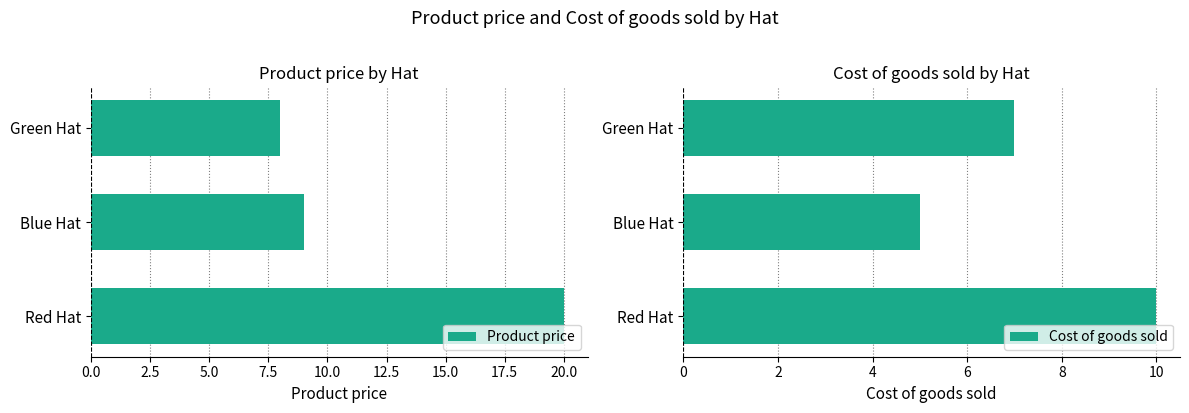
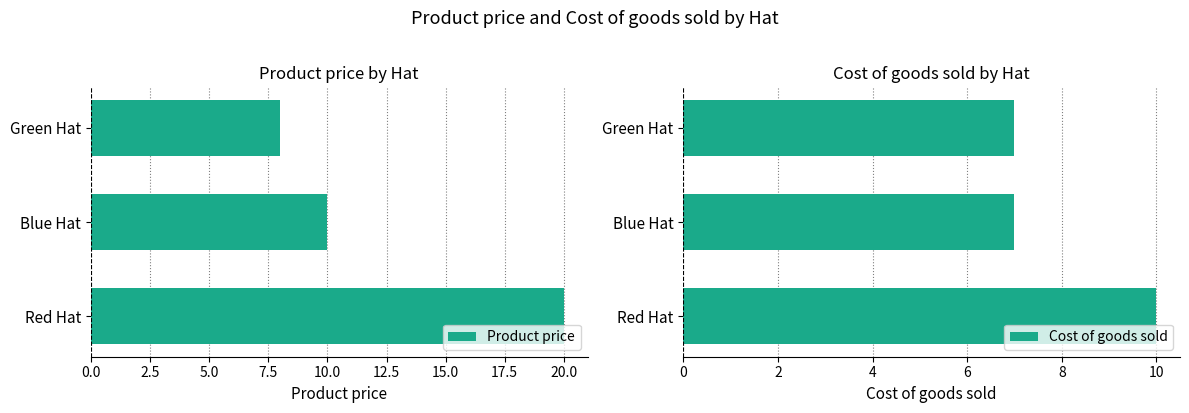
  {
    "Product price by Hat": {
      "Green Hat": 8,
-     "Blue Hat": 9,
+     "Blue Hat": 10,
      "Red Hat": 20
    },
    "Cost of goods sold by Hat": {
      "Green Hat": 7,
-     "Blue Hat": 5,
+     "Blue Hat": 7,
      "Red Hat": 10
    }
  }
